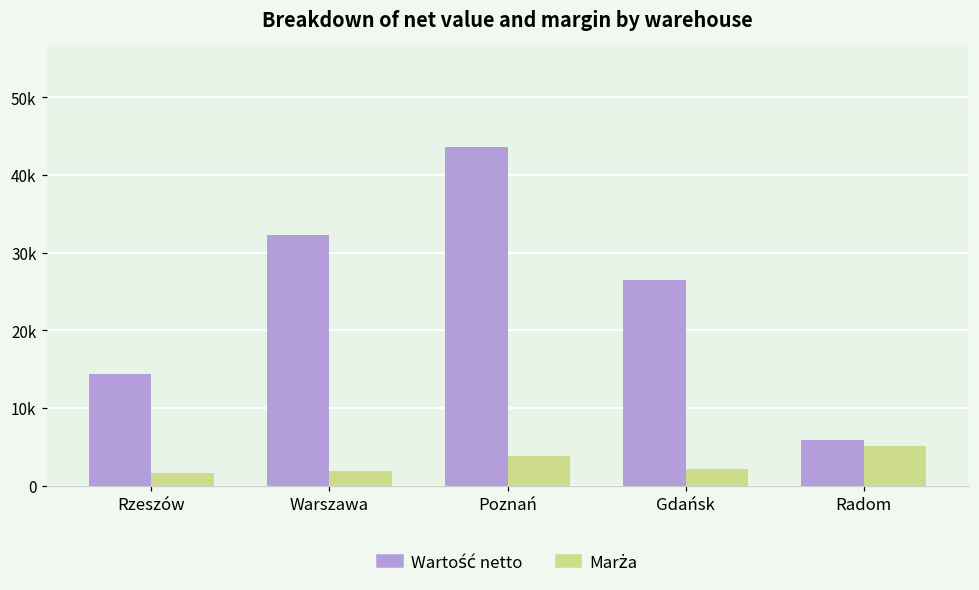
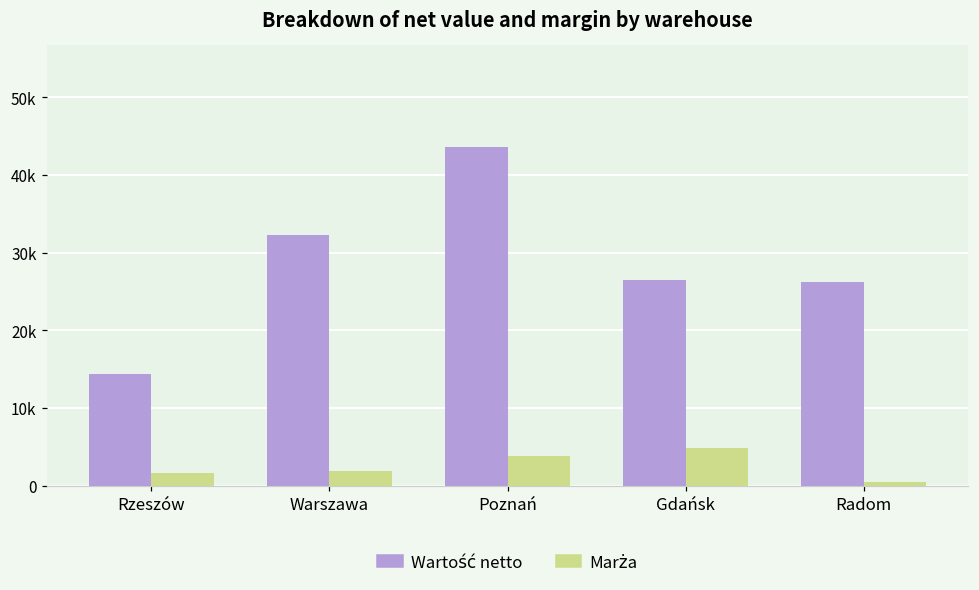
  {
    "Wartość netto": {
      "Rzeszów": 14000,
      "Warszawa": 32000,
      "Poznań": 44000,
      "Gdańsk": 27000,
-     "Radom": 6000
+     "Radom": 26000
    },
    "Marża": {
      "Rzeszów": 2000,
      "Warszawa": 2000,
      "Poznań": 4000,
-     "Gdańsk": 2000,
-     "Radom": 5000
+     "Gdańsk": 5000,
+     "Radom": 0
    }
  }
